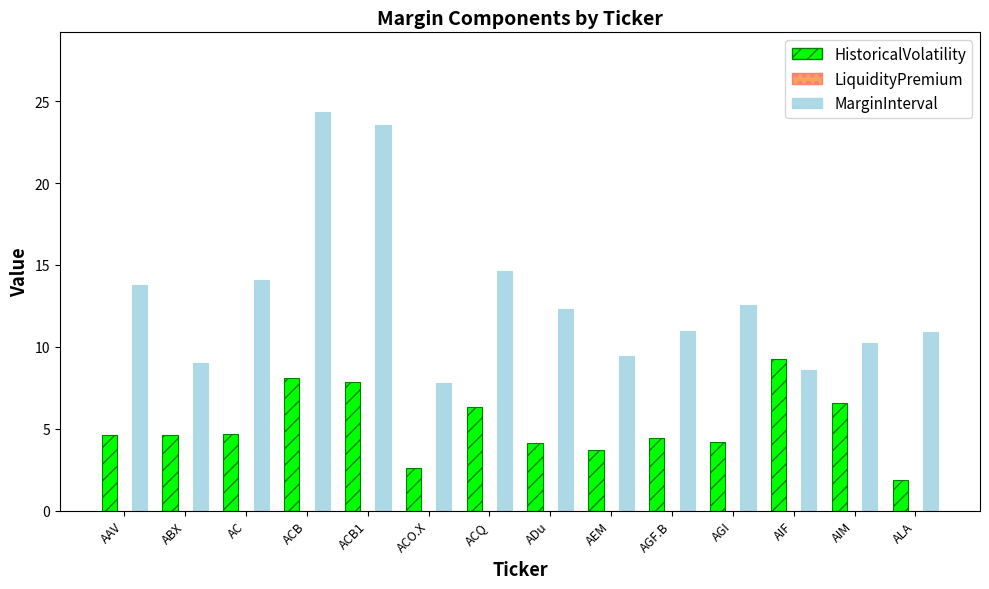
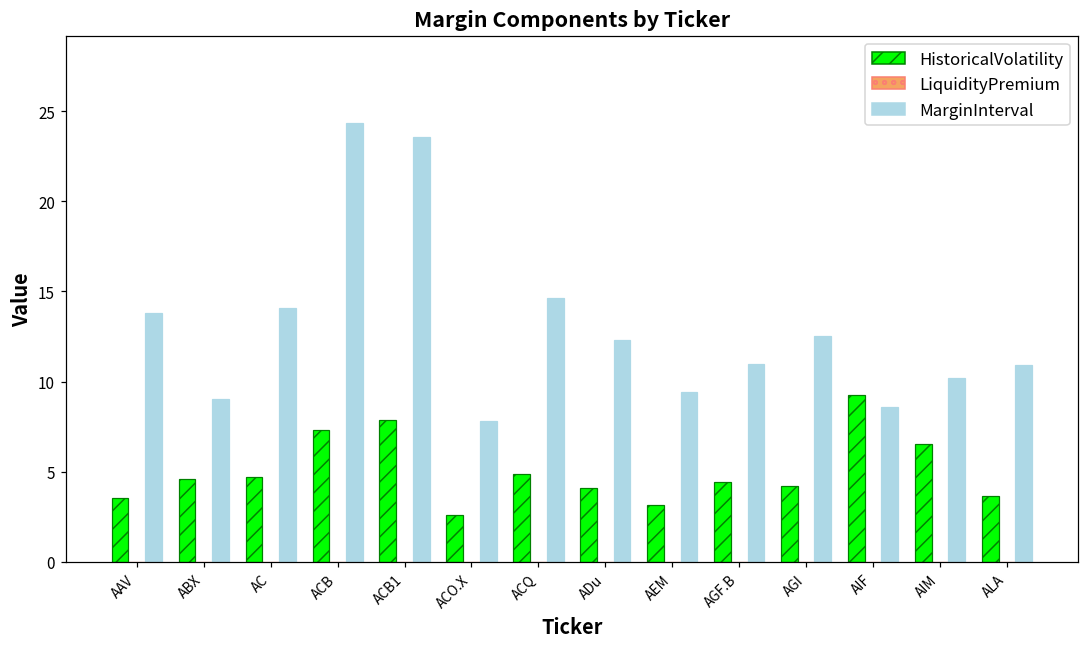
  {
    "HistoricalVolatility": {
-     "AAV": 4.6,
+     "AAV": 3.6,
      "ABX": 4.6,
      "AC": 4.7,
-     "ACB": 8.1,
+     "ACB": 7.3,
      "ACB1": 7.9,
      "ACO.X": 2.6,
-     "ACQ": 6.3,
+     "ACQ": 4.9,
      "ADu": 4.1,
-     "AEM": 3.7,
+     "AEM": 3.1,
      "AGF.B": 4.4,
      "AGI": 4.2,
      "AIF": 9.3,
      "AIM": 6.5,
-     "ALA": 1.8
+     "ALA": 3.6
    },
    "LiquidityPremium": {
      "AAV": 0.0,
      "ABX": 0.0,
      "AC": 0.0,
      "ACB": 0.0,
      "ACB1": 0.0,
      "ACO.X": 0.0,
      "ACQ": 0.0,
      "ADu": 0.0,
      "AEM": 0.0,
      "AGF.B": 0.0,
      "AGI": 0.0,
      "AIF": 0.0,
      "AIM": 0.0,
      "ALA": 0.0
    },
    "MarginInterval": {
      "AAV": 13.8,
      "ABX": 9.0,
      "AC": 14.1,
      "ACB": 24.3,
      "ACB1": 23.6,
      "ACO.X": 7.8,
      "ACQ": 14.6,
      "ADu": 12.3,
      "AEM": 9.4,
      "AGF.B": 11.0,
      "AGI": 12.6,
      "AIF": 8.6,
      "AIM": 10.2,
      "ALA": 10.9
    }
  }
